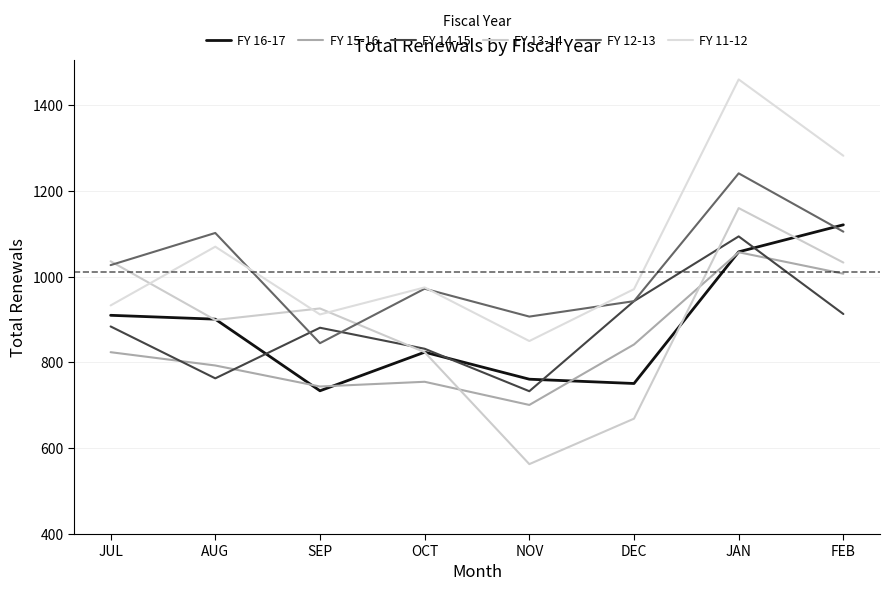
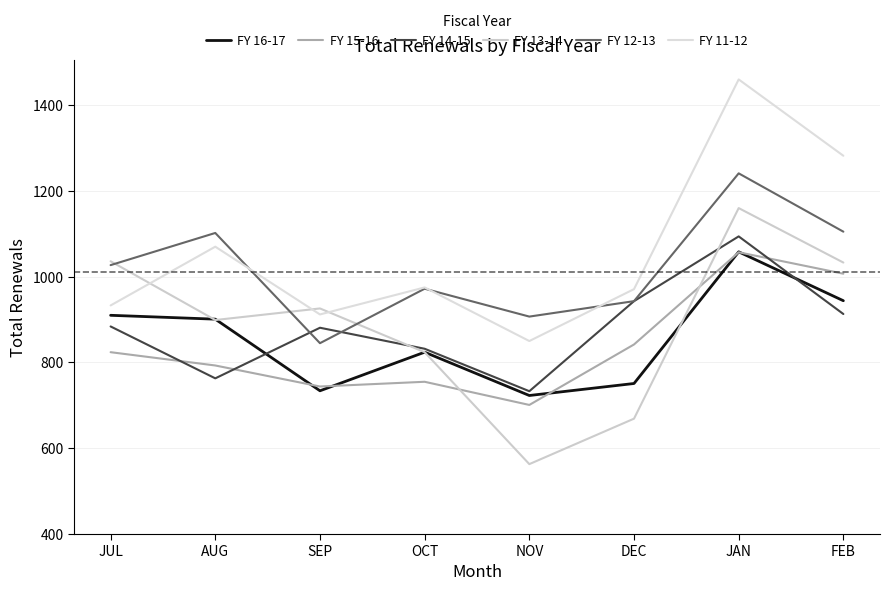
  {
    "FY 16-17": {
      "JUL": 910,
      "SEP": 730,
-     "NOV": 760,
+     "NOV": 720,
      "DEC": 750,
-     "FEB": 1120
+     "FEB": 940
    }
  }
